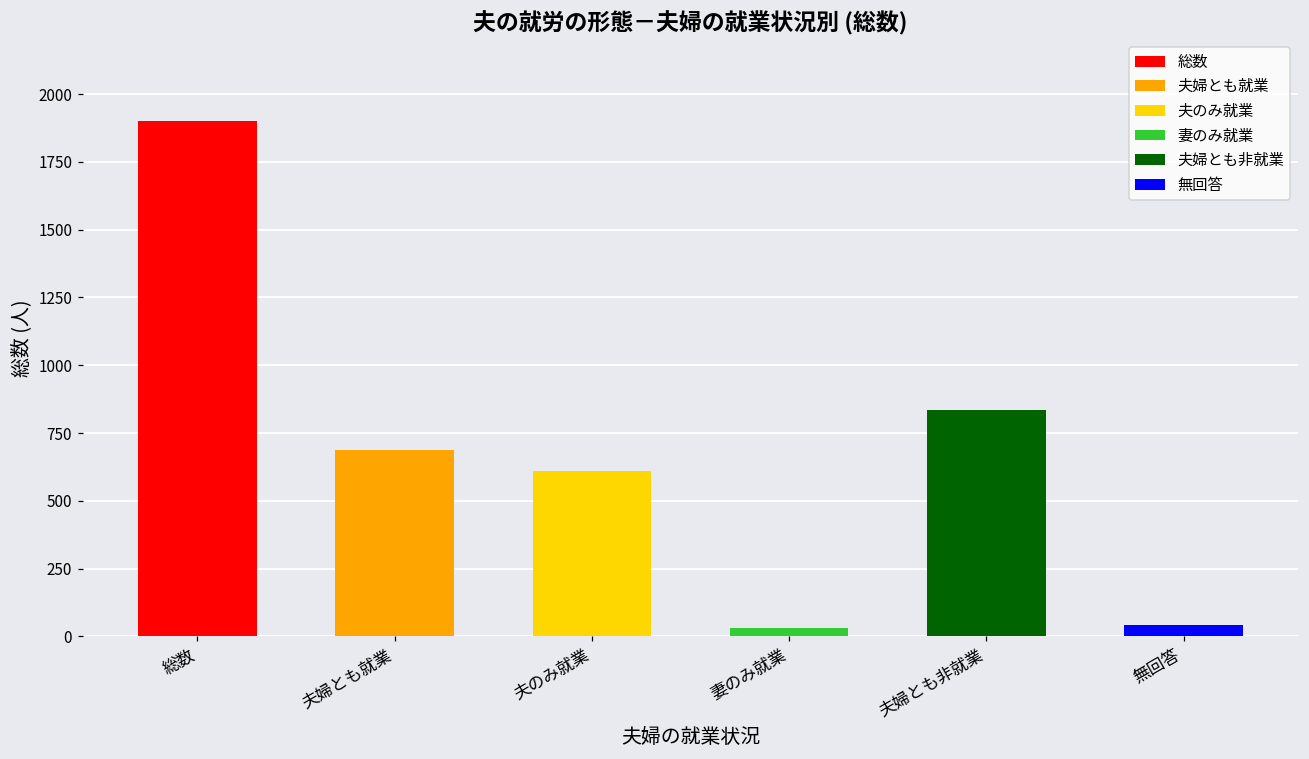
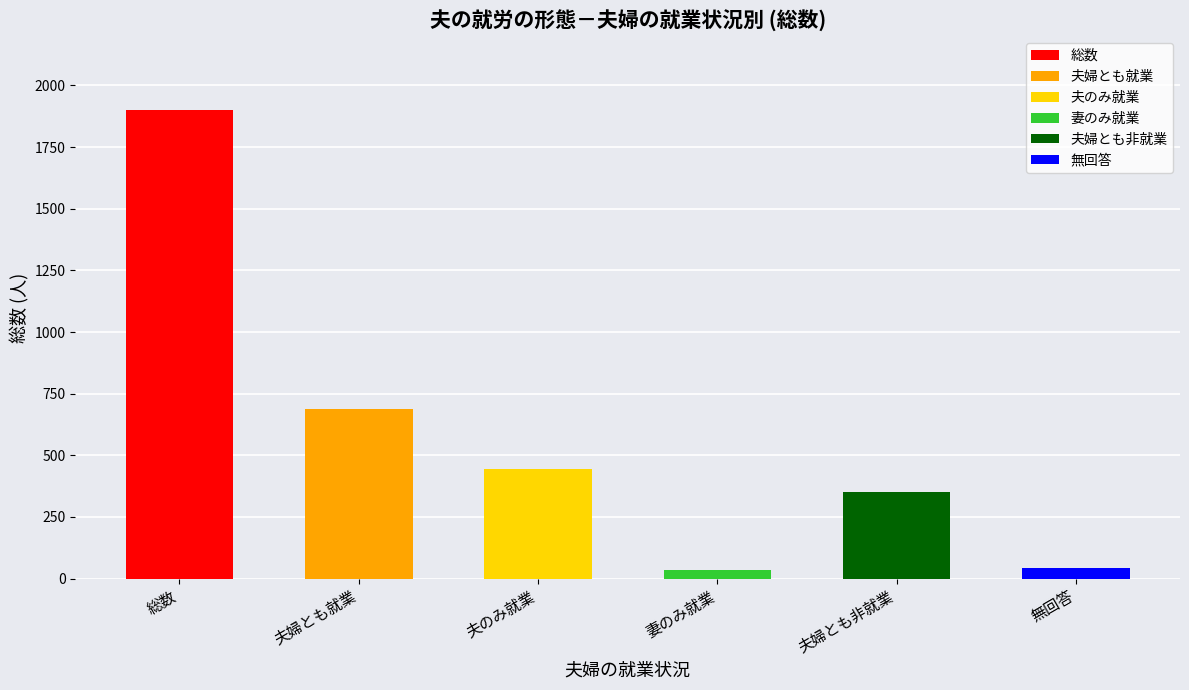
  {
    "総数": 1900,
    "夫婦とも就業": 690,
-   "夫のみ就業": 610,
+   "夫のみ就業": 450,
    "妻のみ就業": 30,
-   "夫婦とも非就業": 840,
+   "夫婦とも非就業": 350,
    "無回答": 40
  }
